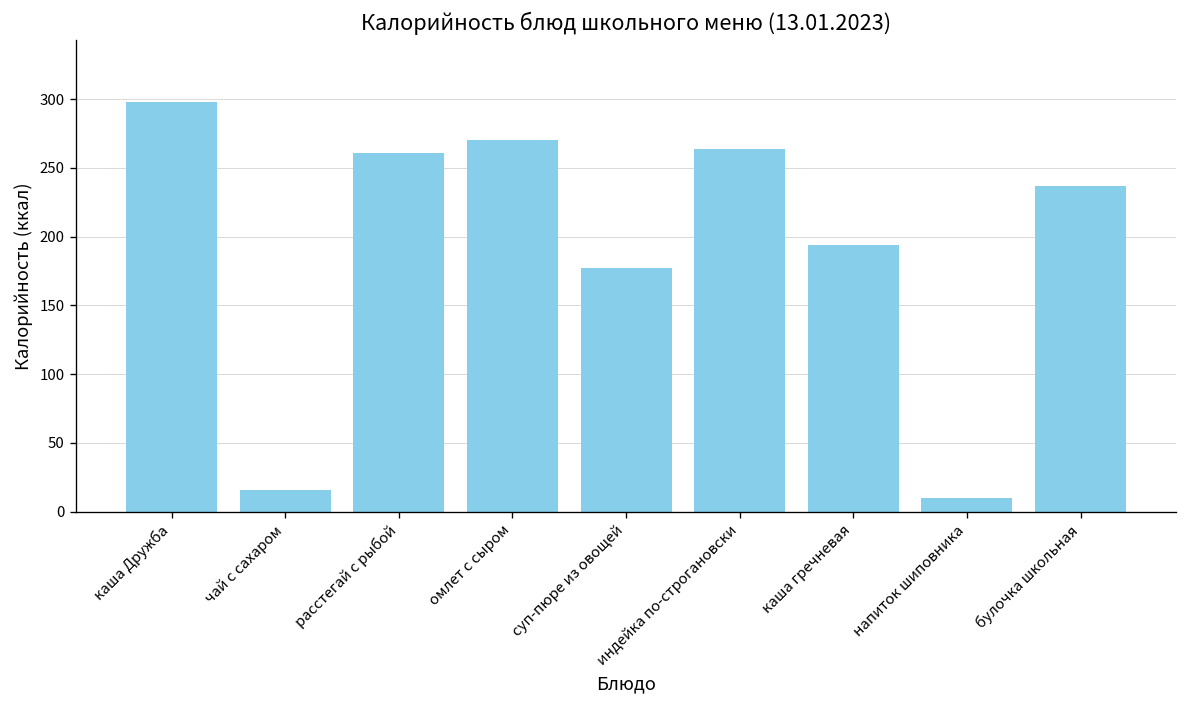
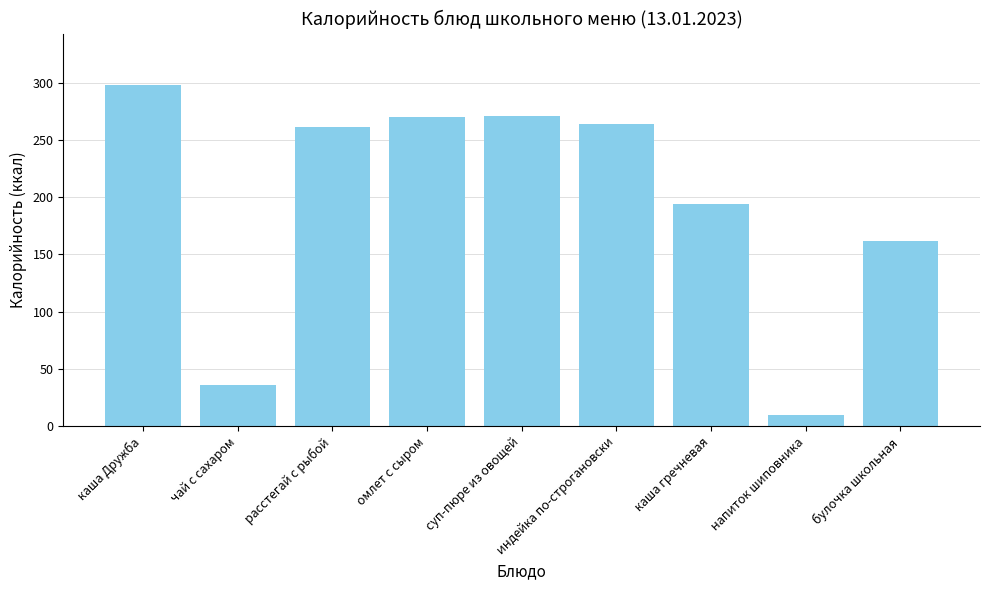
  {
    "каша Дружба": 298,
-   "чай с сахаром": 16,
+   "чай с сахаром": 36,
    "расстегай с рыбой": 261,
    "омлет с сыром": 270,
-   "суп-пюре из овощей": 177,
+   "суп-пюре из овощей": 271,
    "индейка по-строгановски": 264,
    "каша гречневая": 194,
    "напиток шиповника": 10,
-   "булочка школьная": 237
+   "булочка школьная": 162
  }
